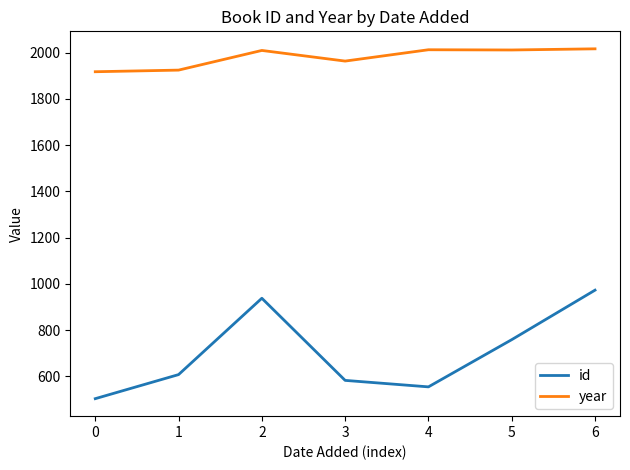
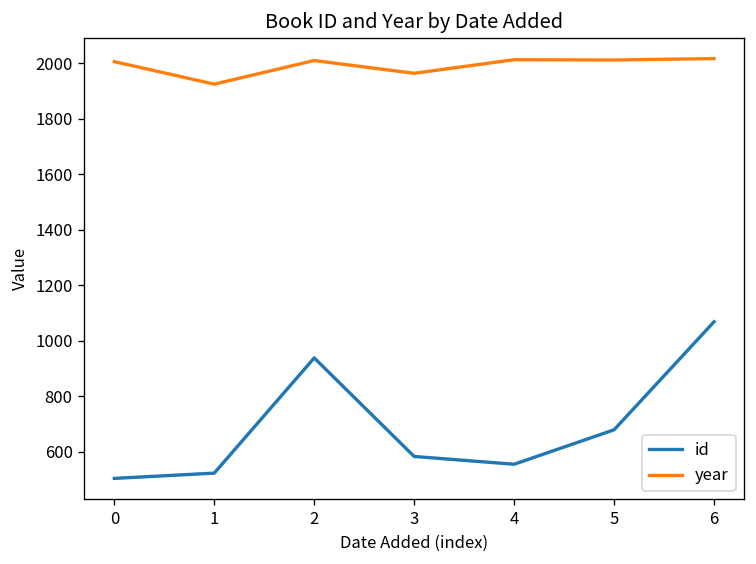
  {
    "id": {
      "0": 500,
-     "1": 610,
+     "1": 520,
      "2": 940,
      "3": 580,
      "4": 560,
-     "5": 760,
-     "6": 970
+     "5": 680,
+     "6": 1070
    },
    "year": {
-     "0": 1920,
+     "0": 2010,
      "1": 1920,
      "2": 2010,
      "3": 1960,
      "4": 2010,
      "5": 2010,
      "6": 2020
    }
  }
